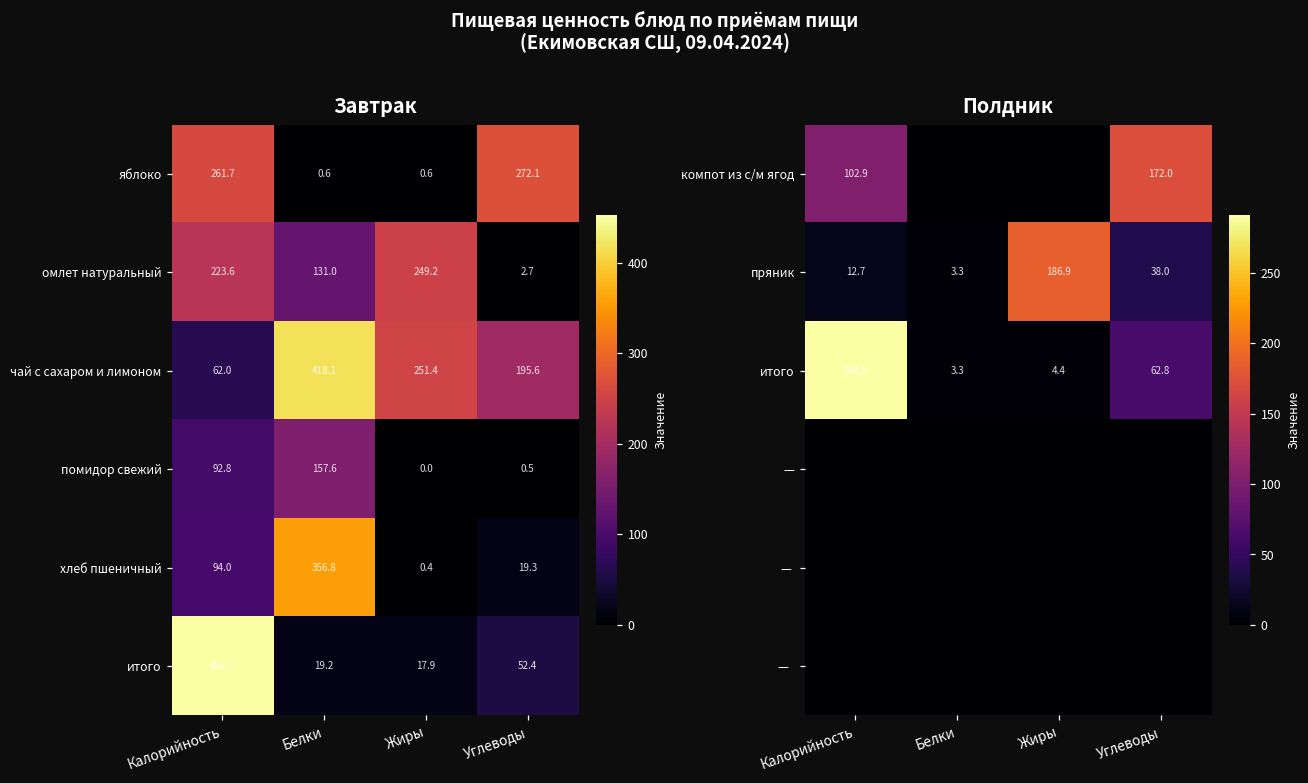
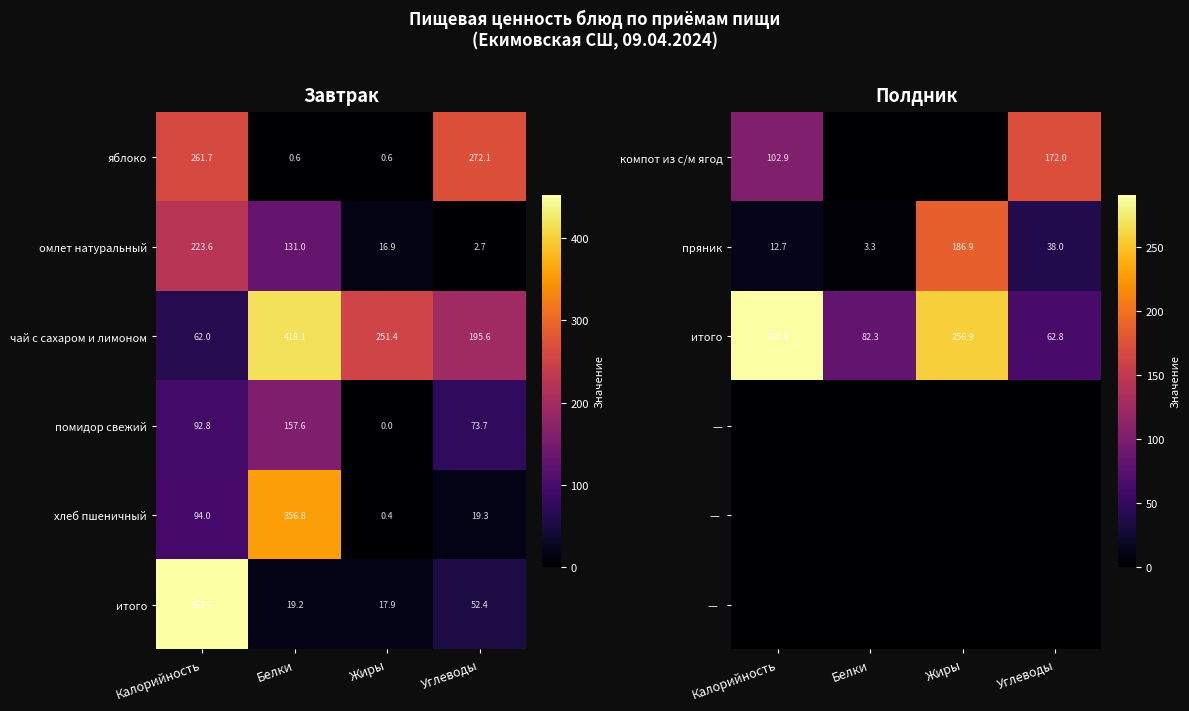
  {
    "Завтрак": {
      "яблоко": {
        "Калорийность": 261.7,
        "Белки": 0.6,
        "Жиры": 0.6,
        "Углеводы": 272.1
      },
      "омлет натуральный": {
        "Калорийность": 223.6,
        "Белки": 131.0,
-       "Жиры": 249.2,
+       "Жиры": 16.9,
        "Углеводы": 2.7
      },
      "чай с сахаром и лимоном": {
        "Калорийность": 62.0,
        "Белки": 418.1,
        "Жиры": 251.4,
        "Углеводы": 195.6
      },
      "помидор свежий": {
        "Калорийность": 92.8,
        "Белки": 157.6,
        "Жиры": 0.0,
-       "Углеводы": 0.5
+       "Углеводы": 73.7
      },
      "хлеб пшеничный": {
        "Калорийность": 94.0,
        "Белки": 356.8,
        "Жиры": 0.4,
        "Углеводы": 19.3
      },
      "итого": {
        "Калорийность": 452.7,
        "Белки": 19.2,
        "Жиры": 17.9,
        "Углеводы": 52.4
      }
    },
    "Полдник": {
      "компот из с/м ягод": {
        "Калорийность": 102.9,
        "Углеводы": 172.0
      },
      "пряник": {
        "Калорийность": 12.7,
        "Белки": 3.3,
        "Жиры": 186.9,
        "Углеводы": 38.0
      },
      "итого": {
        "Калорийность": 290.9,
-       "Белки": 3.3,
-       "Жиры": 4.4,
+       "Белки": 82.3,
+       "Жиры": 256.9,
        "Углеводы": 62.8
      }
    }
  }
